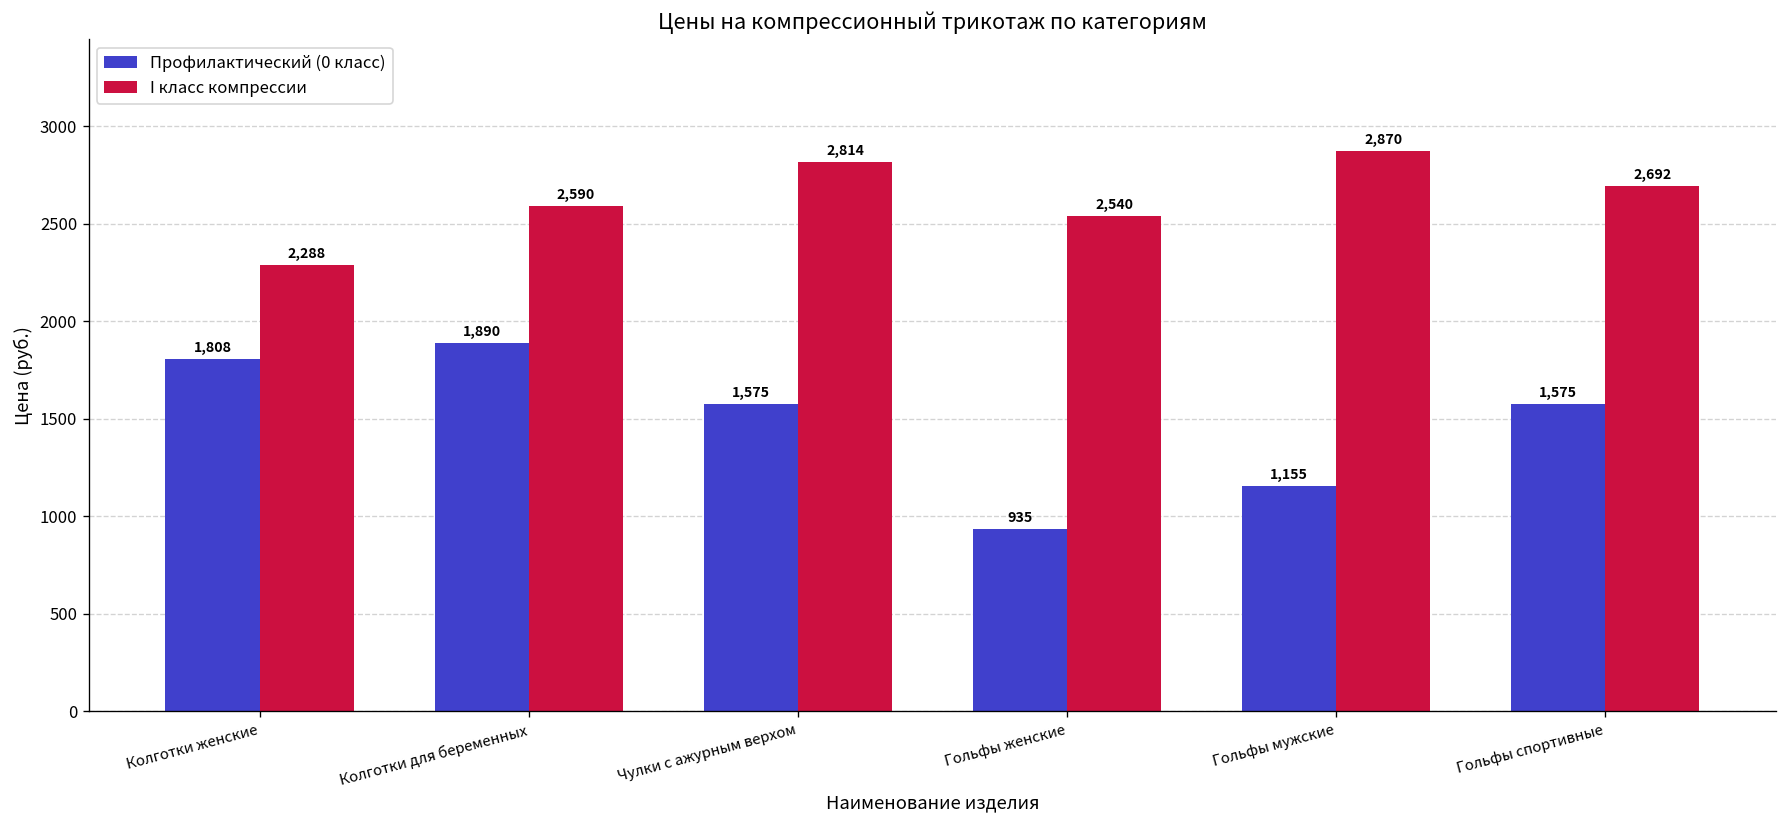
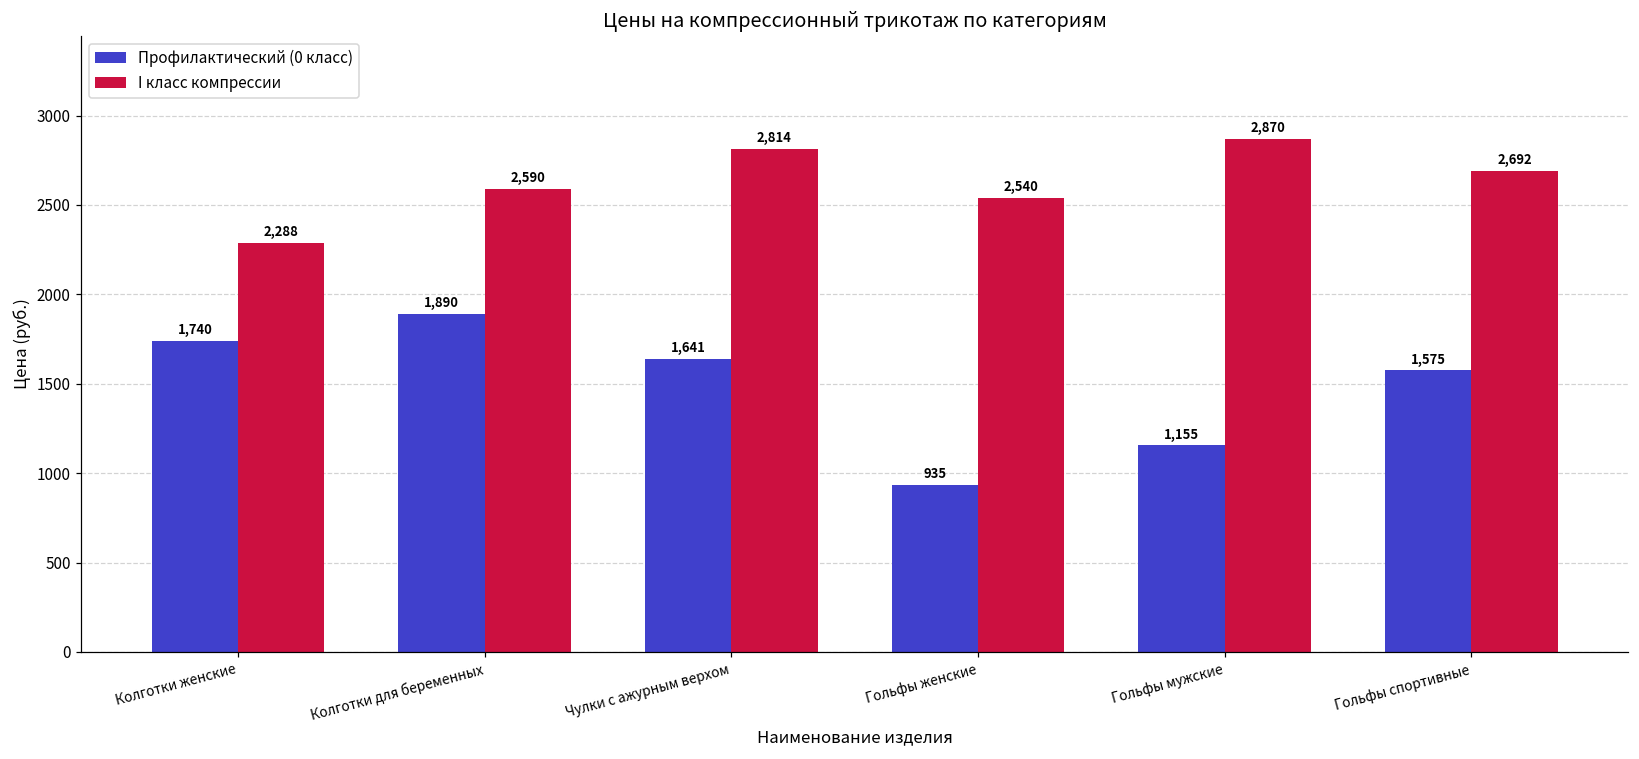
  {
    "Профилактический (0 класс)": {
-     "Колготки женские": "1,808",
+     "Колготки женские": "1,740",
      "Колготки для беременных": "1,890",
-     "Чулки с ажурным верхом": "1,575",
+     "Чулки с ажурным верхом": "1,641",
      "Гольфы женские": "935",
      "Гольфы мужские": "1,155",
      "Гольфы спортивные": "1,575"
    },
    "I класс компрессии": {
      "Колготки женские": "2,288",
      "Колготки для беременных": "2,590",
      "Чулки с ажурным верхом": "2,814",
      "Гольфы женские": "2,540",
      "Гольфы мужские": "2,870",
      "Гольфы спортивные": "2,692"
    }
  }
